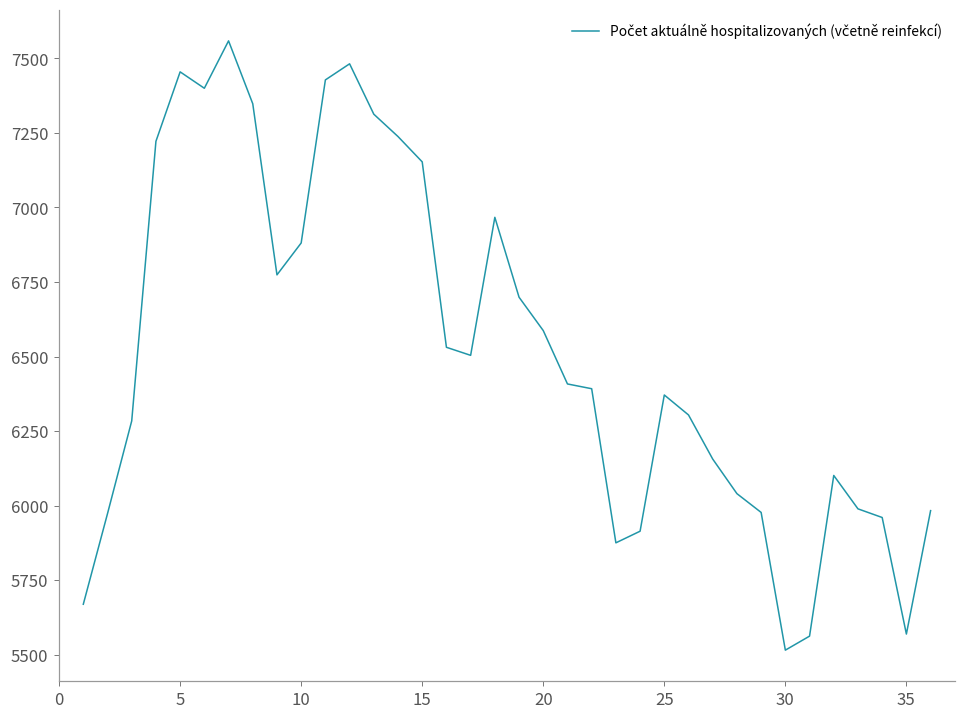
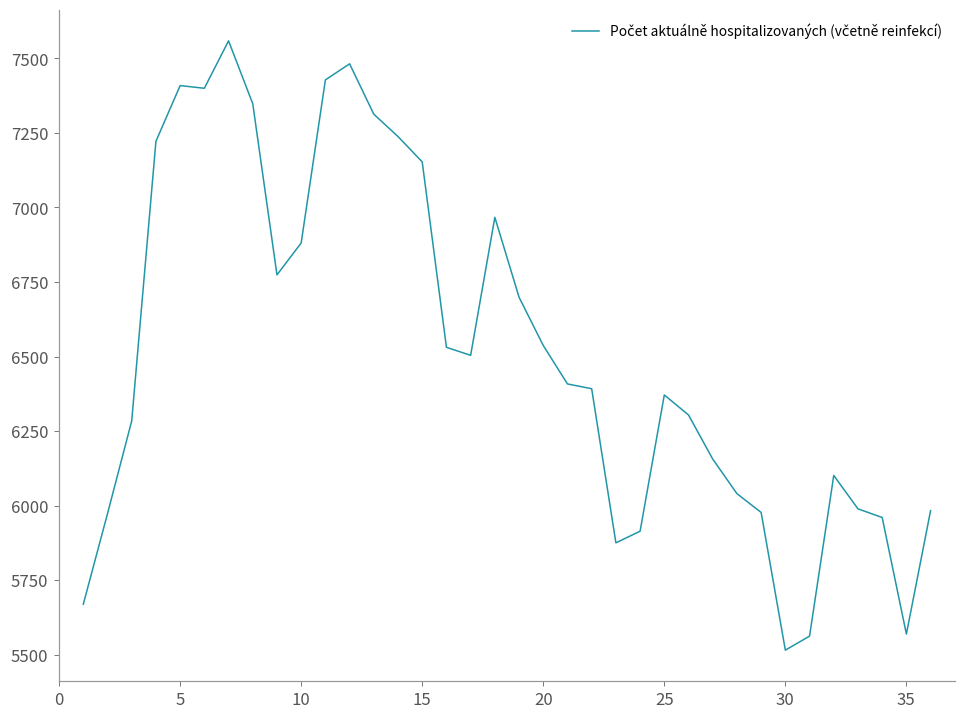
  {
-   "5": 7460,
+   "5": 7410,
    "10": 6880,
    "15": 7150,
-   "20": 6590,
+   "20": 6540,
    "25": 6370,
    "30": 5520,
    "35": 5570
  }
